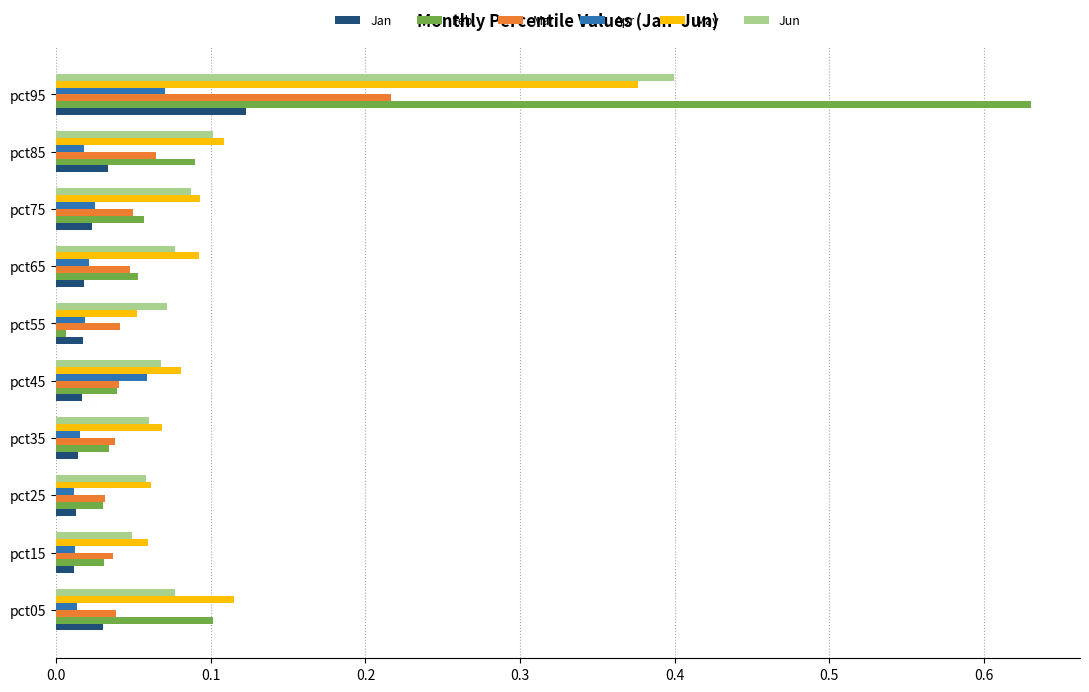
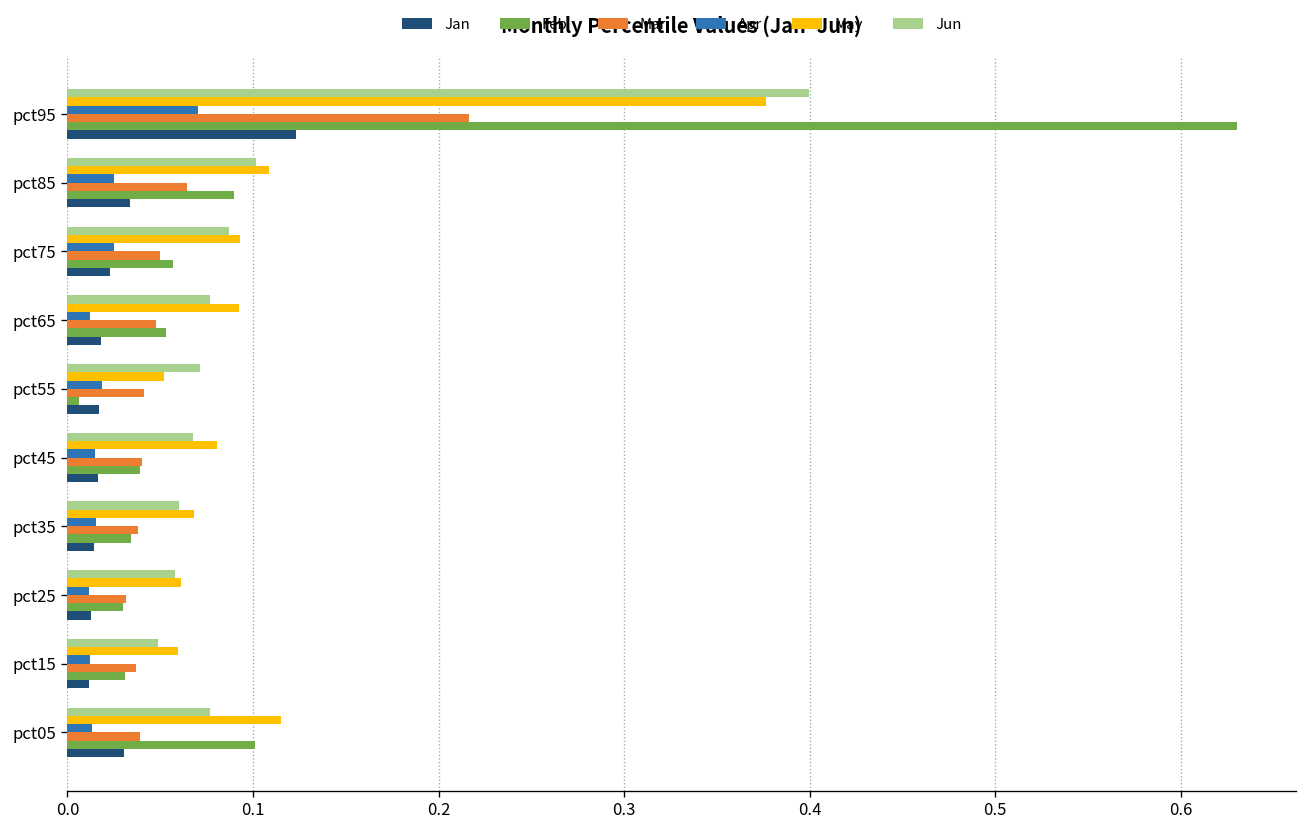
  {
    "Jan": {
      "pct95": 0.123,
      "pct85": 0.034,
      "pct75": 0.023,
      "pct65": 0.018,
      "pct55": 0.017,
      "pct45": 0.016,
      "pct35": 0.014,
      "pct25": 0.013,
      "pct15": 0.012,
      "pct05": 0.030
    },
    "Feb": {
      "pct95": 0.631,
      "pct85": 0.090,
      "pct75": 0.057,
      "pct65": 0.053,
      "pct55": 0.006,
      "pct45": 0.039,
      "pct35": 0.034,
      "pct25": 0.030,
      "pct15": 0.031,
      "pct05": 0.101
    },
    "Mar": {
      "pct95": 0.217,
      "pct85": 0.064,
      "pct75": 0.050,
      "pct65": 0.048,
      "pct55": 0.041,
      "pct45": 0.040,
      "pct35": 0.038,
      "pct25": 0.031,
      "pct15": 0.037,
      "pct05": 0.039
    },
    "Apr": {
      "pct95": 0.070,
-     "pct85": 0.018,
+     "pct85": 0.025,
      "pct75": 0.025,
-     "pct65": 0.021,
+     "pct65": 0.012,
      "pct55": 0.019,
-     "pct45": 0.058,
+     "pct45": 0.015,
      "pct35": 0.015,
      "pct25": 0.012,
      "pct15": 0.012,
      "pct05": 0.013
    },
    "May": {
      "pct95": 0.376,
      "pct85": 0.109,
      "pct75": 0.093,
      "pct65": 0.092,
      "pct55": 0.052,
      "pct45": 0.081,
      "pct35": 0.068,
      "pct25": 0.061,
      "pct15": 0.060,
      "pct05": 0.115
    },
    "Jun": {
      "pct95": 0.399,
      "pct85": 0.102,
      "pct75": 0.087,
      "pct65": 0.077,
      "pct55": 0.072,
      "pct45": 0.067,
      "pct35": 0.060,
      "pct25": 0.058,
      "pct15": 0.049,
      "pct05": 0.077
    }
  }
